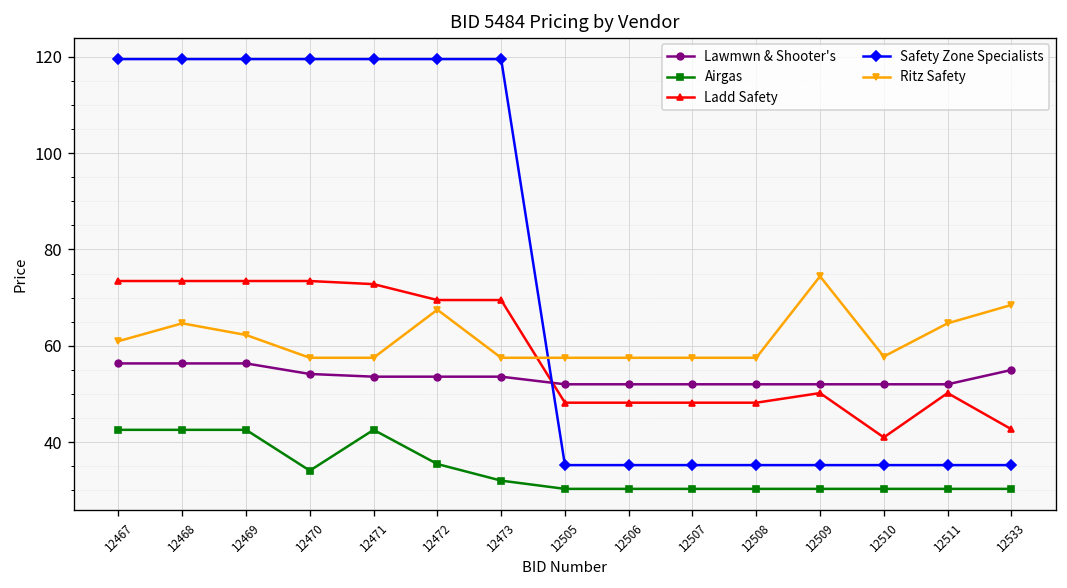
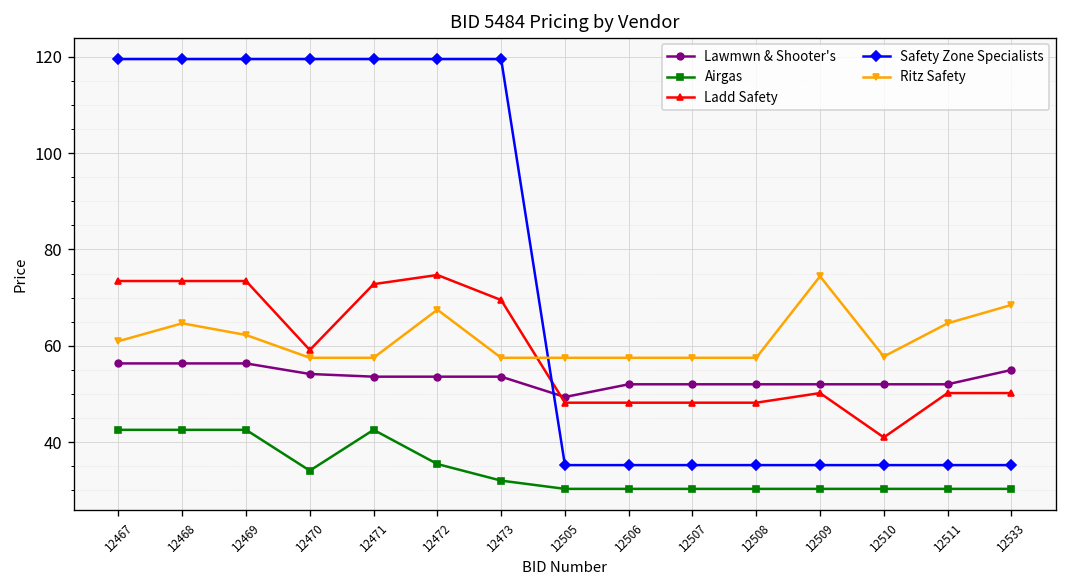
  {
    "Lawmwn & Shooter's": {
      "12467": 56,
      "12468": 56,
      "12469": 56,
      "12470": 54,
      "12471": 54,
      "12472": 54,
      "12473": 54,
-     "12505": 52,
+     "12505": 49,
      "12506": 52,
      "12507": 52,
      "12508": 52,
      "12509": 52,
      "12510": 52,
      "12511": 52,
      "12533": 55
    },
    "Airgas": {
      "12467": 43,
      "12468": 43,
      "12469": 43,
      "12470": 34,
      "12471": 43,
      "12472": 35,
      "12473": 32,
      "12505": 30,
      "12506": 30,
      "12507": 30,
      "12508": 30,
      "12509": 30,
      "12510": 30,
      "12511": 30,
      "12533": 30
    },
    "Ladd Safety": {
      "12467": 73,
      "12468": 73,
      "12469": 73,
-     "12470": 73,
+     "12470": 59,
      "12471": 73,
-     "12472": 70,
+     "12472": 75,
      "12473": 70,
      "12505": 48,
      "12506": 48,
      "12507": 48,
      "12508": 48,
      "12509": 50,
      "12510": 41,
      "12511": 50,
-     "12533": 43
+     "12533": 50
    },
    "Safety Zone Specialists": {
      "12467": 120,
      "12468": 120,
      "12469": 120,
      "12470": 120,
      "12471": 120,
      "12472": 120,
      "12473": 120,
      "12505": 35,
      "12506": 35,
      "12507": 35,
      "12508": 35,
      "12509": 35,
      "12510": 35,
      "12511": 35,
      "12533": 35
    },
    "Ritz Safety": {
      "12467": 61,
      "12468": 65,
      "12469": 62,
      "12470": 58,
      "12471": 58,
      "12472": 68,
      "12473": 58,
      "12505": 58,
      "12506": 58,
      "12507": 58,
      "12508": 58,
      "12509": 74,
      "12510": 58,
      "12511": 65,
      "12533": 68
    }
  }
